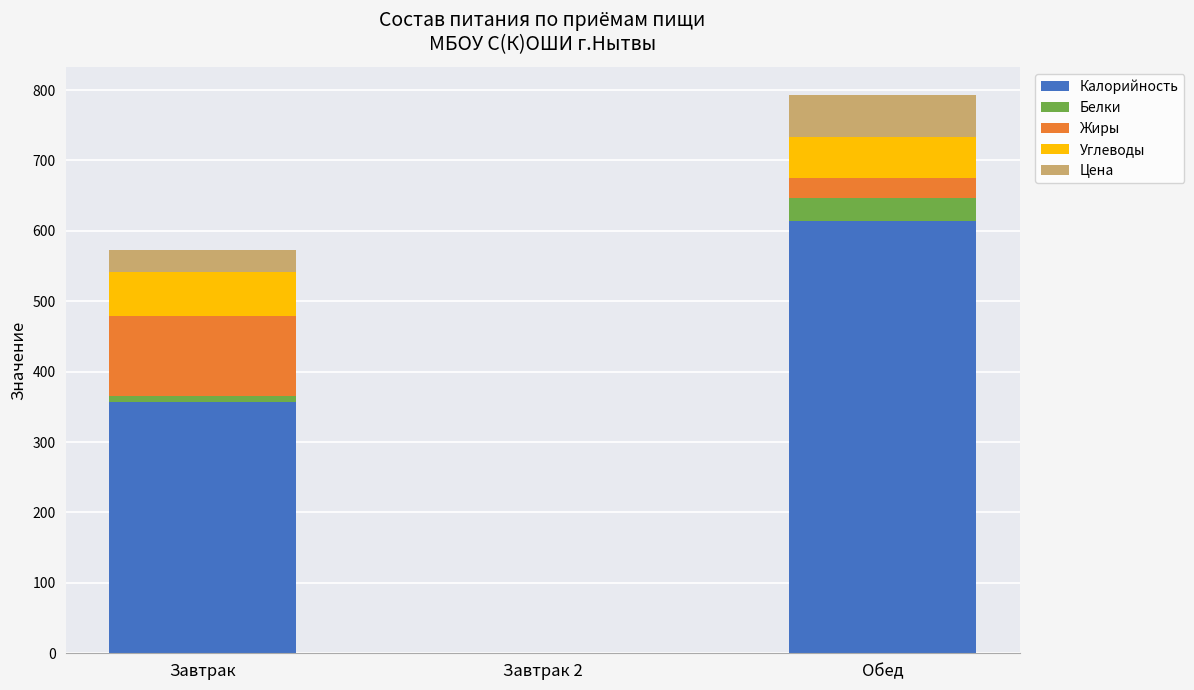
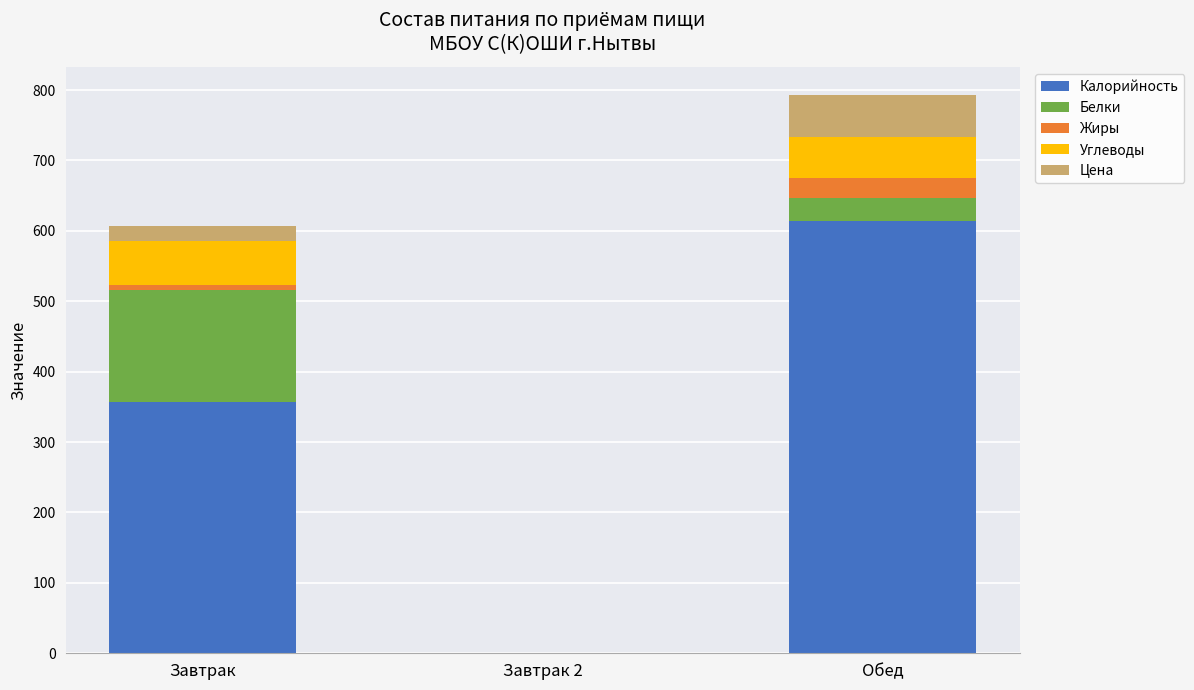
  {
    "Калорийность": {
      "Завтрак": 360,
      "Завтрак 2": 0,
      "Обед": 610
    },
    "Белки": {
-     "Завтрак": 10,
+     "Завтрак": 160,
      "Завтрак 2": 0,
      "Обед": 30
    },
    "Жиры": {
-     "Завтрак": 110,
+     "Завтрак": 10,
      "Завтрак 2": 0,
      "Обед": 30
    },
    "Углеводы": {
      "Завтрак": 60,
      "Завтрак 2": 0,
      "Обед": 60
    },
    "Цена": {
-     "Завтрак": 30,
+     "Завтрак": 20,
      "Завтрак 2": 0,
      "Обед": 60
    }
  }
